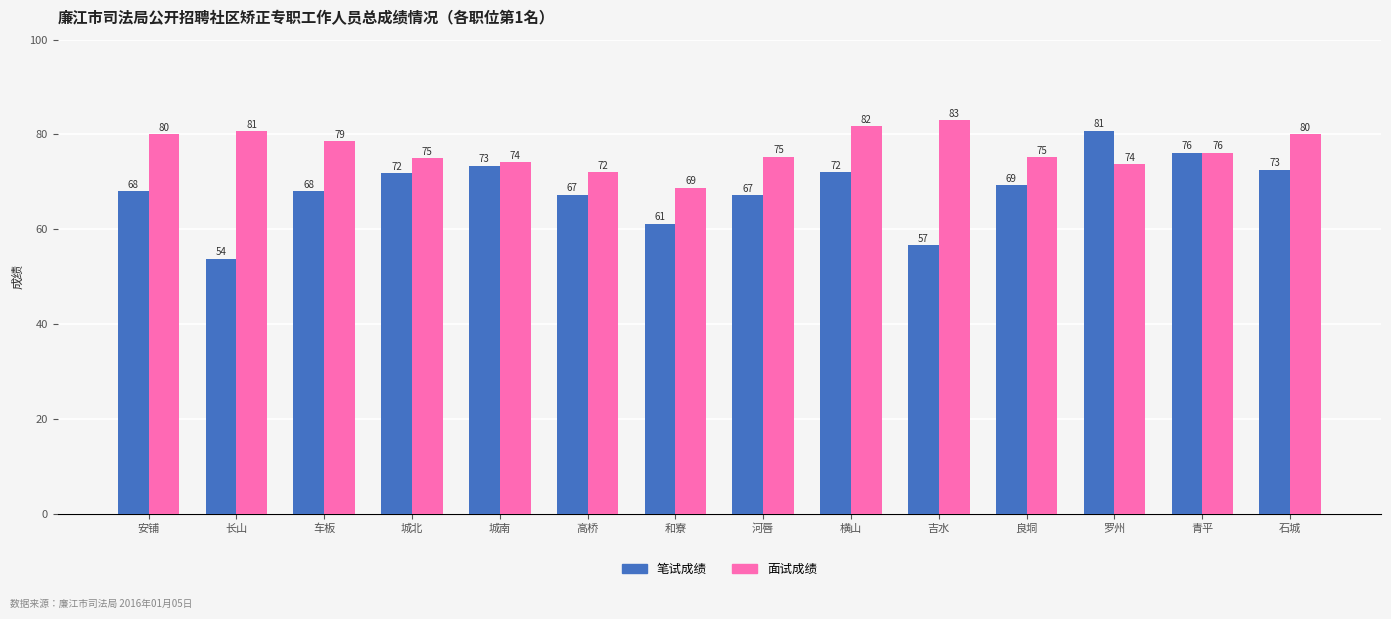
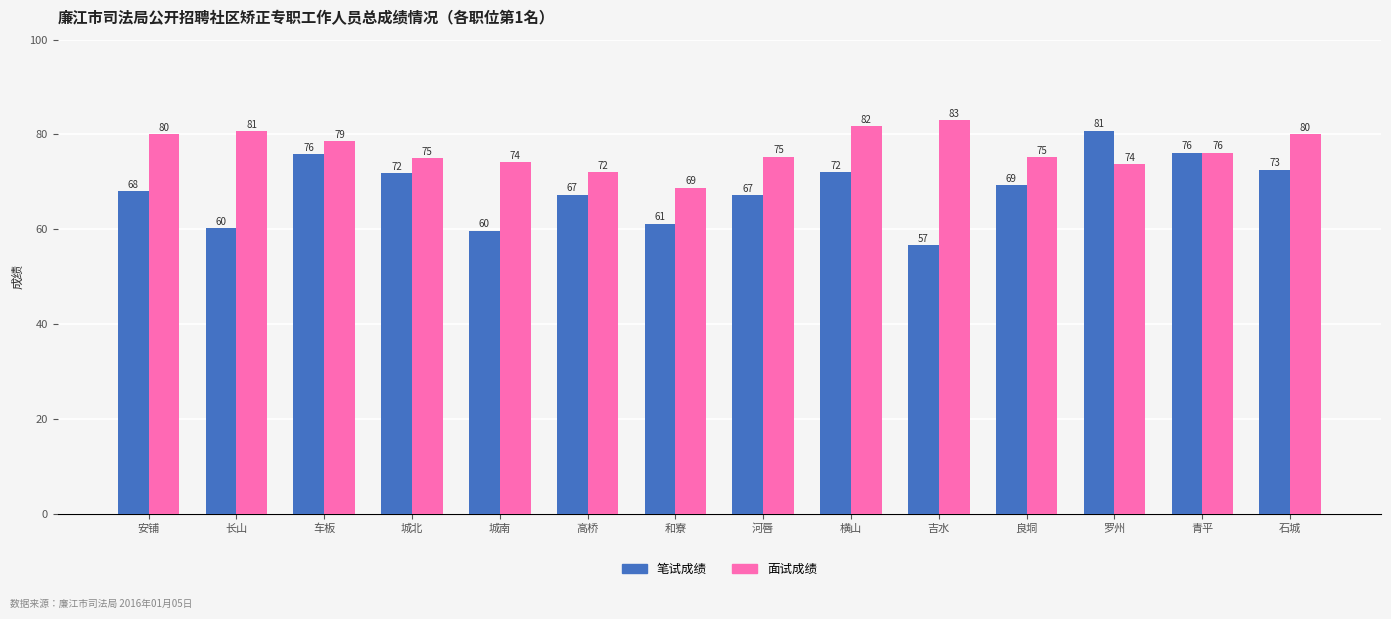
  {
    "笔试成绩": {
      "安铺": 68,
-     "长山": 54,
-     "车板": 68,
+     "长山": 60,
+     "车板": 76,
      "城北": 72,
-     "城南": 73,
+     "城南": 60,
      "高桥": 67,
      "和寮": 61,
      "河唇": 67,
      "横山": 72,
      "吉水": 57,
      "良垌": 69,
      "罗州": 81,
      "青平": 76,
      "石城": 73
    },
    "面试成绩": {
      "安铺": 80,
      "长山": 81,
      "车板": 79,
      "城北": 75,
      "城南": 74,
      "高桥": 72,
      "和寮": 69,
      "河唇": 75,
      "横山": 82,
      "吉水": 83,
      "良垌": 75,
      "罗州": 74,
      "青平": 76,
      "石城": 80
    }
  }
